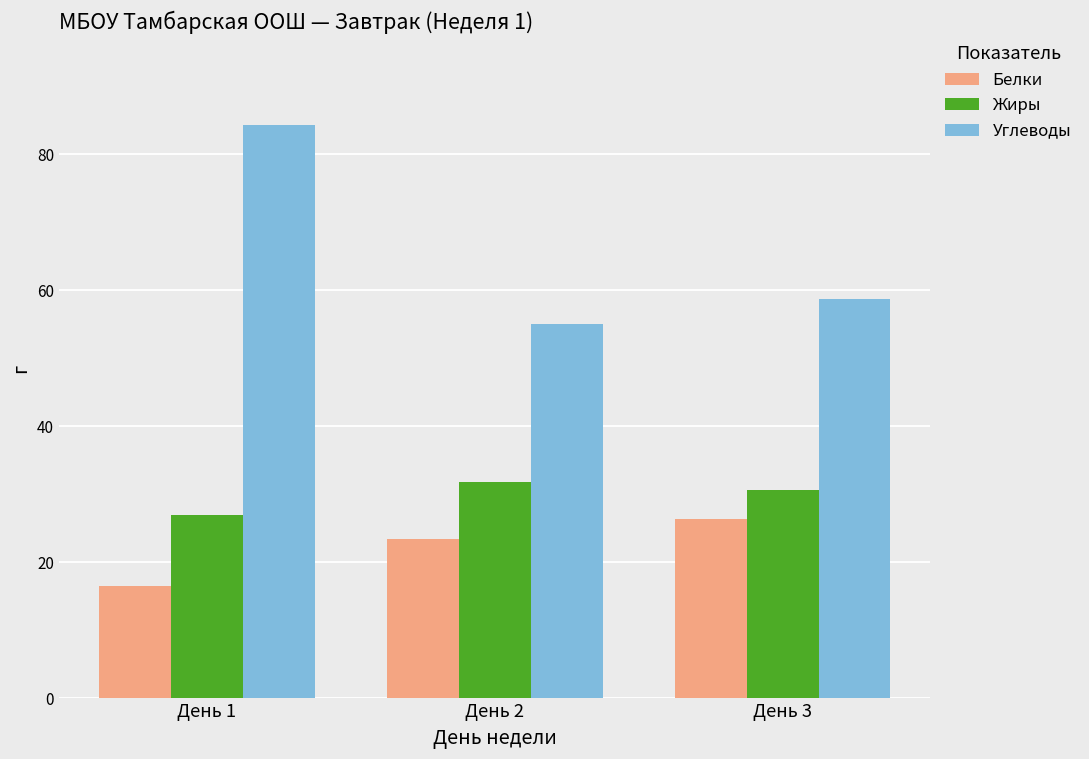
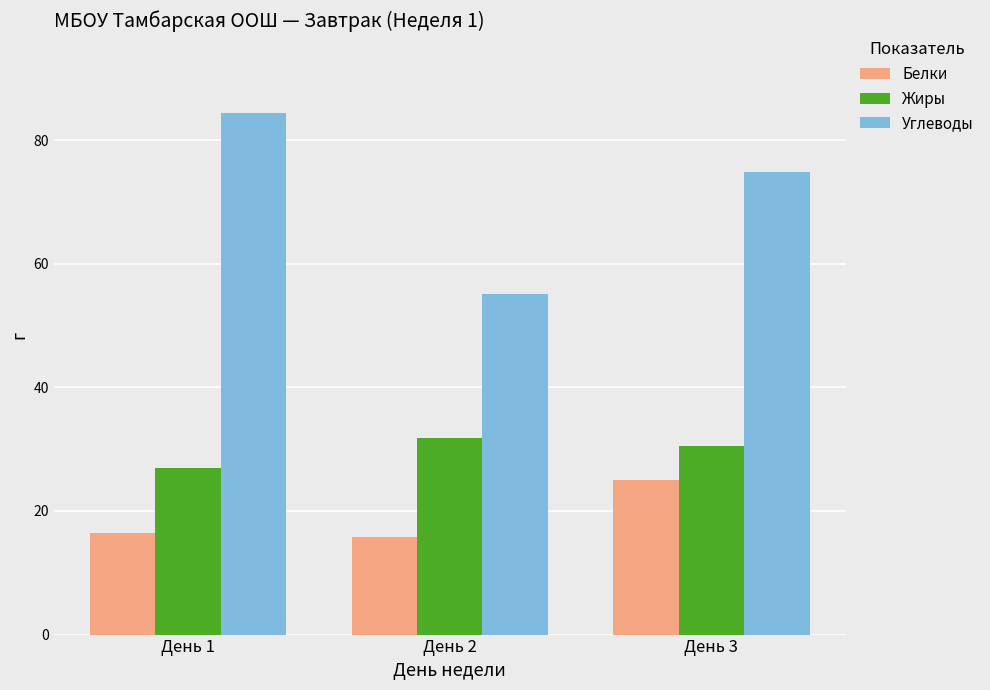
  {
    "Белки": {
      "День 1": 17,
-     "День 2": 23,
-     "День 3": 26
+     "День 2": 16,
+     "День 3": 25
    },
    "Жиры": {
      "День 1": 27,
      "День 2": 32,
      "День 3": 31
    },
    "Углеводы": {
      "День 1": 84,
      "День 2": 55,
-     "День 3": 59
+     "День 3": 75
    }
  }
